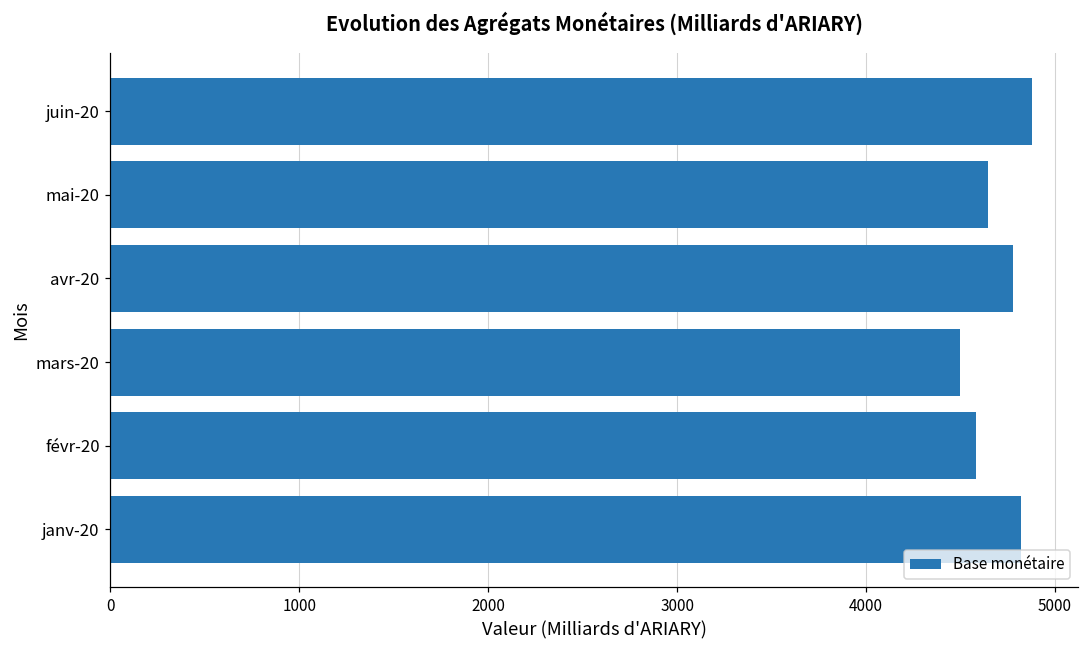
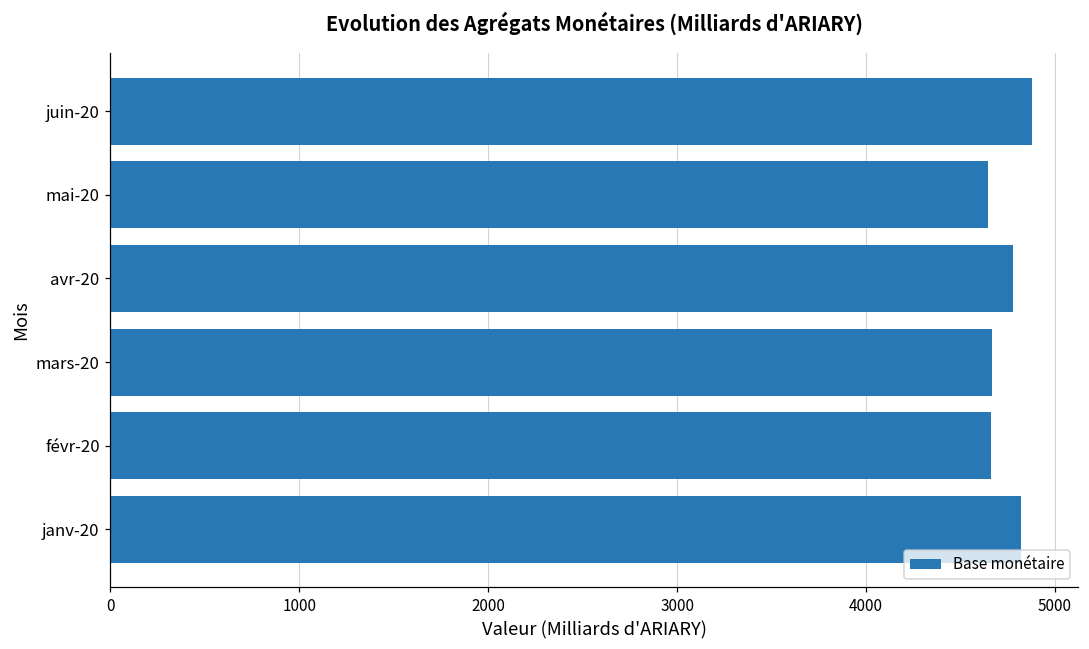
  {
    "juin-20": 4880,
    "mai-20": 4640,
    "avr-20": 4780,
-   "mars-20": 4500,
-   "févr-20": 4580,
+   "mars-20": 4670,
+   "févr-20": 4660,
    "janv-20": 4820
  }
